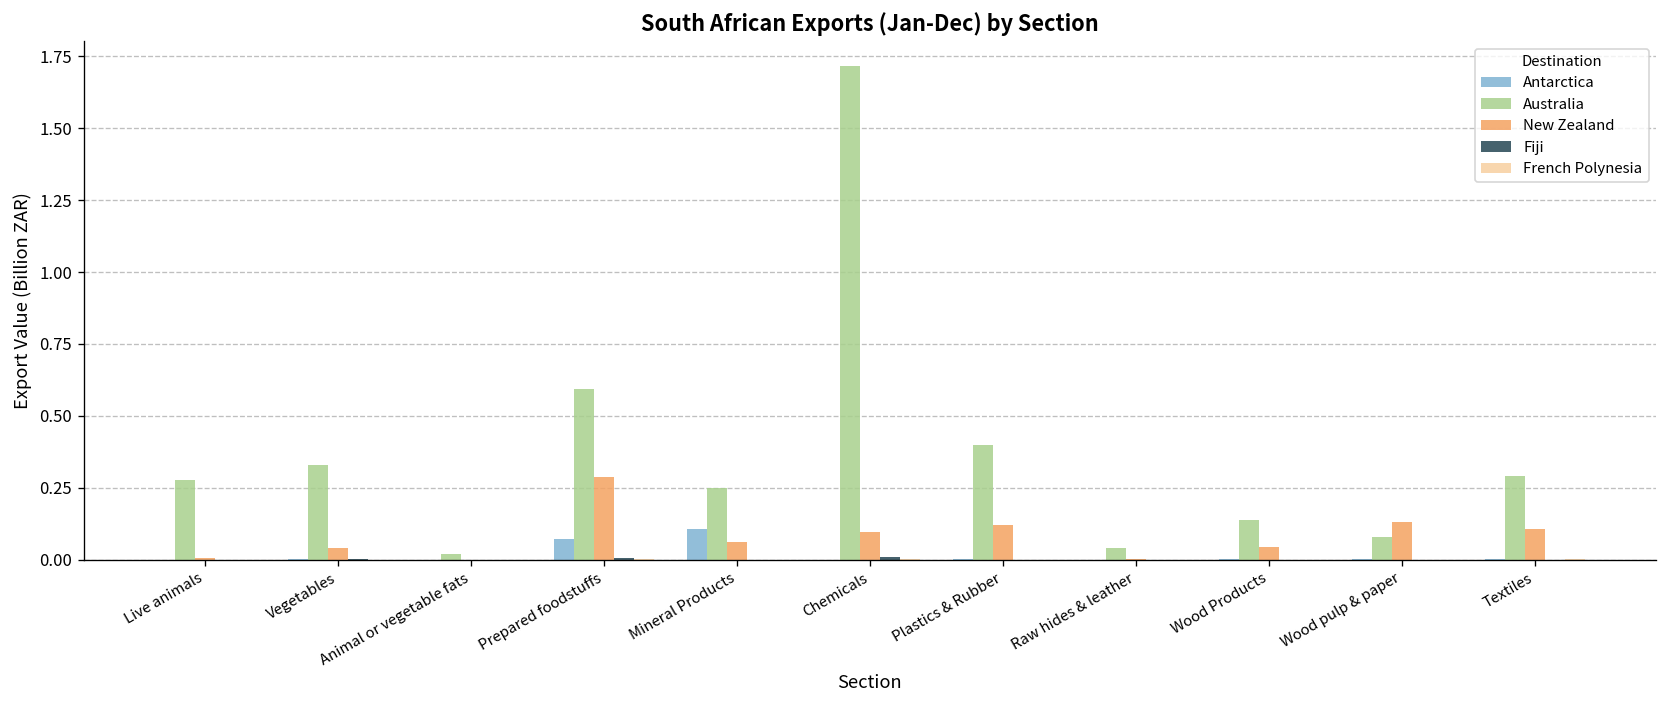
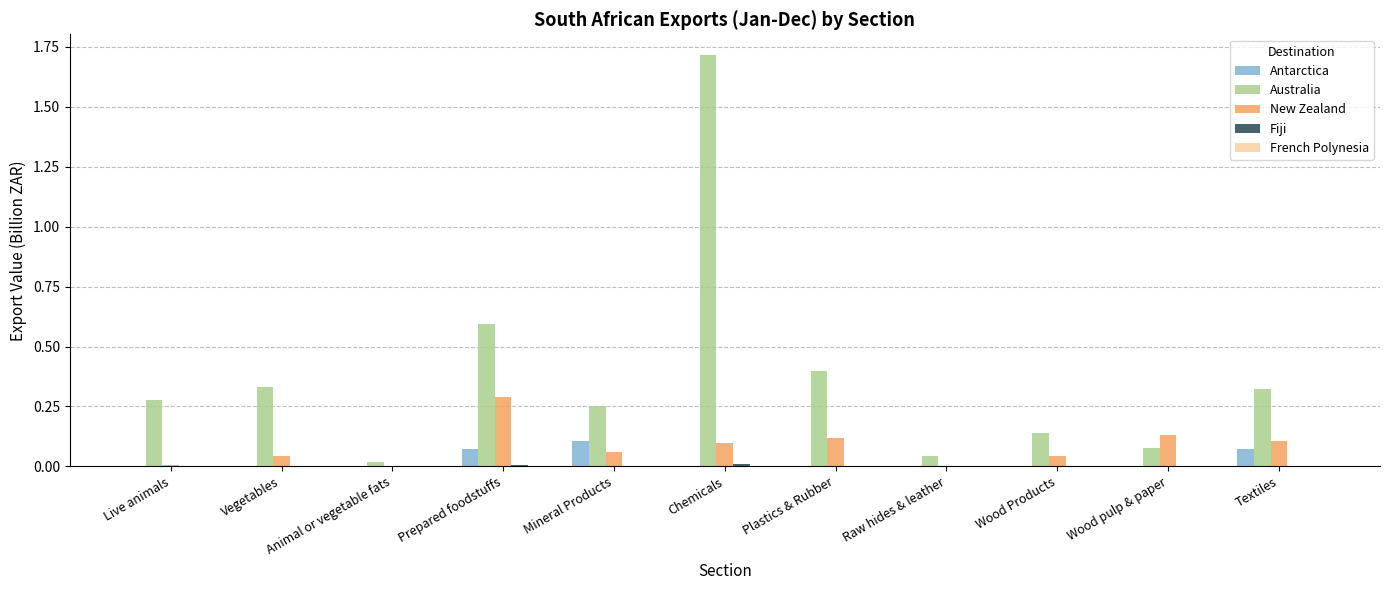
  {
    "Antarctica": {
      "Prepared foodstuffs": 0.07,
      "Mineral Products": 0.11,
-     "Textiles": 0.00
+     "Textiles": 0.07
    },
    "Australia": {
      "Live animals": 0.28,
      "Vegetables": 0.33,
      "Animal or vegetable fats": 0.02,
      "Prepared foodstuffs": 0.59,
      "Mineral Products": 0.25,
      "Chemicals": 1.72,
      "Plastics & Rubber": 0.40,
      "Raw hides & leather": 0.04,
      "Wood Products": 0.14,
      "Wood pulp & paper": 0.08,
-     "Textiles": 0.29
+     "Textiles": 0.32
    },
    "New Zealand": {
      "Vegetables": 0.04,
      "Prepared foodstuffs": 0.29,
      "Mineral Products": 0.06,
      "Chemicals": 0.10,
      "Plastics & Rubber": 0.12,
      "Wood Products": 0.05,
      "Wood pulp & paper": 0.13,
      "Textiles": 0.11
    },
    "Fiji": {
      "Live animals": 0.00,
      "Animal or vegetable fats": 0.00,
      "Mineral Products": 0.00,
      "Plastics & Rubber": 0.00,
      "Wood Products": 0.00
    },
    "French Polynesia": {
      "Live animals": 0.00,
      "Animal or vegetable fats": 0.00,
      "Raw hides & leather": 0.00,
      "Wood Products": 0.00
    }
  }
